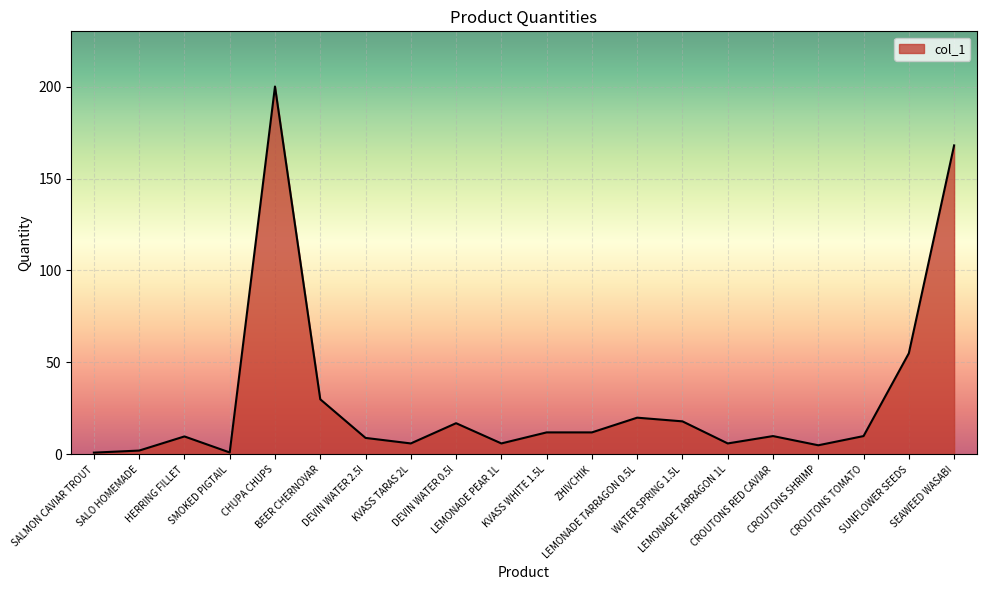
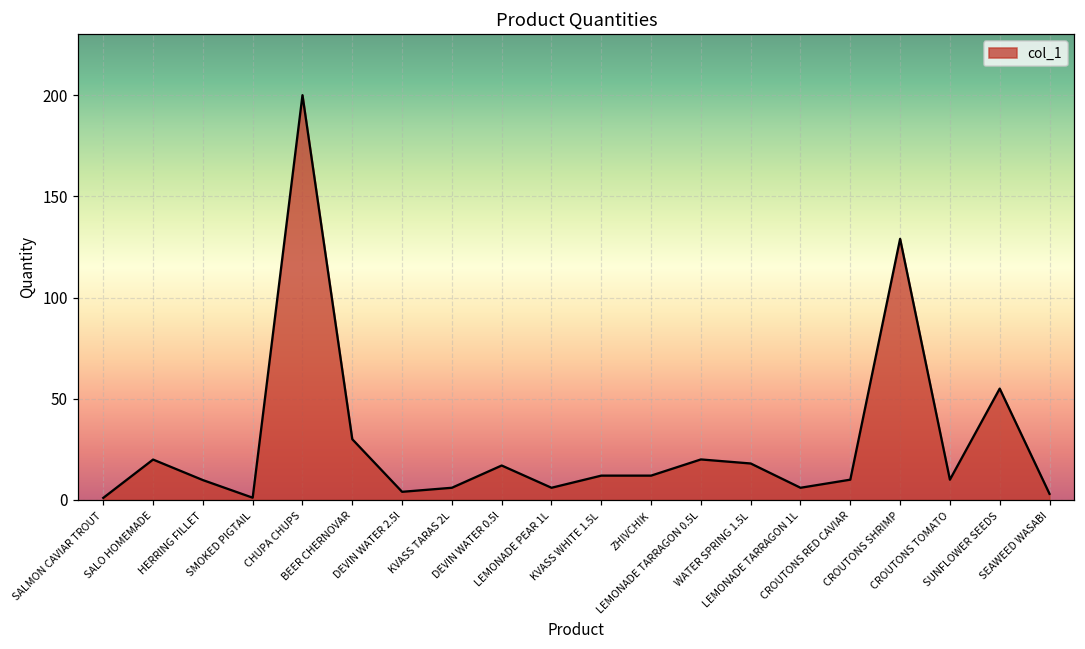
  {
    "SALMON CAVIAR TROUT": 1,
-   "SALO HOMEMADE": 2,
+   "SALO HOMEMADE": 20,
    "HERRING FILLET": 10,
    "SMOKED PIGTAIL": 1,
    "CHUPA CHUPS": 200,
    "BEER CHERNOVAR": 30,
-   "DEVIN WATER 2.5l": 9,
+   "DEVIN WATER 2.5l": 4,
    "KVASS TARAS 2L": 6,
    "DEVIN WATER 0.5l": 17,
    "LEMONADE PEAR 1L": 6,
    "KVASS WHITE 1.5L": 12,
    "ZHIVCHIK": 12,
    "LEMONADE TARRAGON 0.5L": 20,
    "WATER SPRING 1.5L": 18,
    "LEMONADE TARRAGON 1L": 6,
    "CROUTONS RED CAVIAR": 10,
-   "CROUTONS SHRIMP": 5,
+   "CROUTONS SHRIMP": 129,
    "CROUTONS TOMATO": 10,
    "SUNFLOWER SEEDS": 55,
-   "SEAWEED WASABI": 168
+   "SEAWEED WASABI": 3
  }
